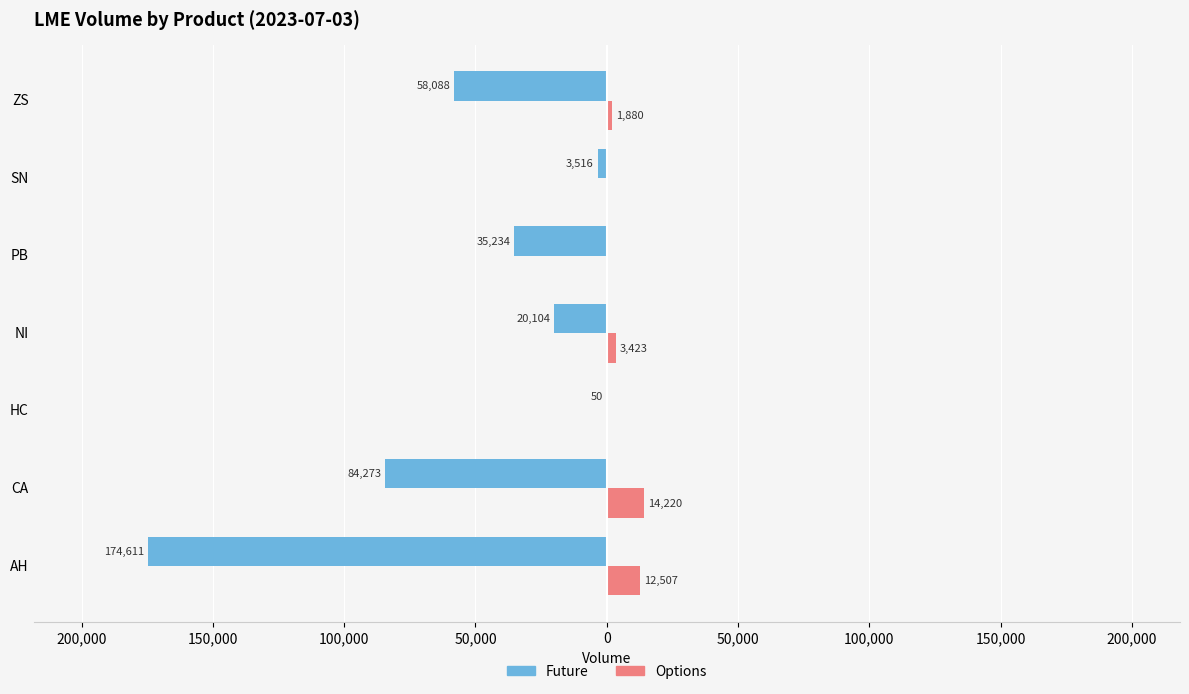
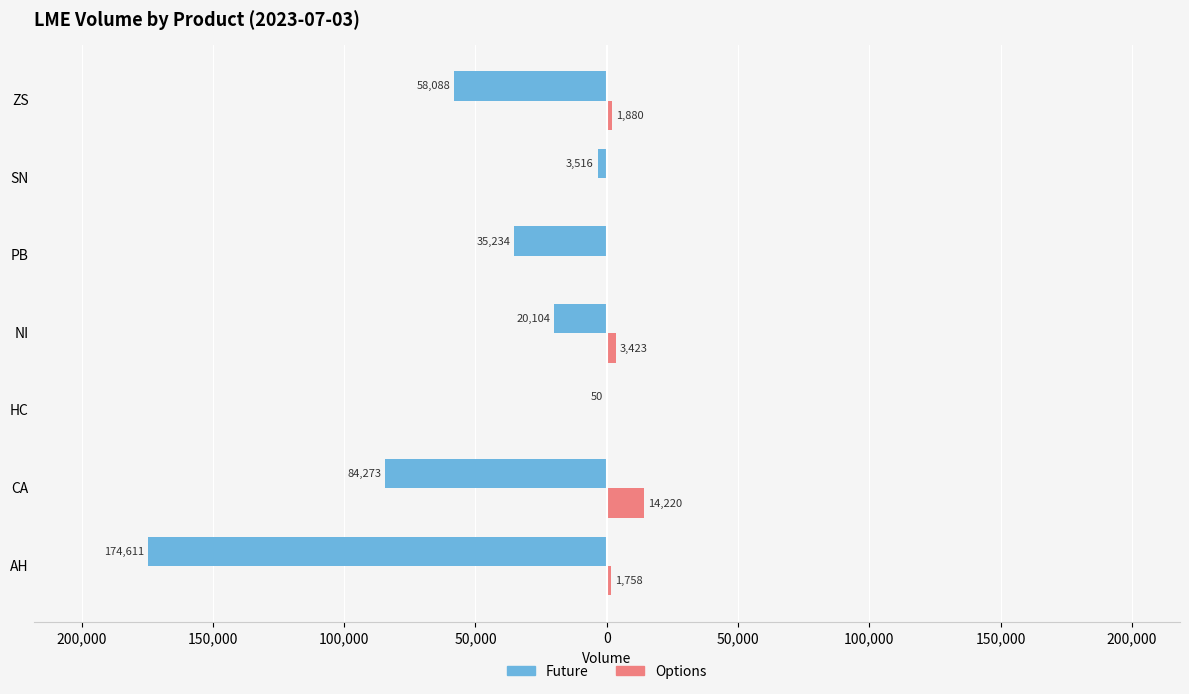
  {
    "Options": {
      "ZS": "1,880",
      "NI": "3,423",
      "CA": "14,220",
-     "AH": "12,507"
+     "AH": "1,758"
    }
  }
